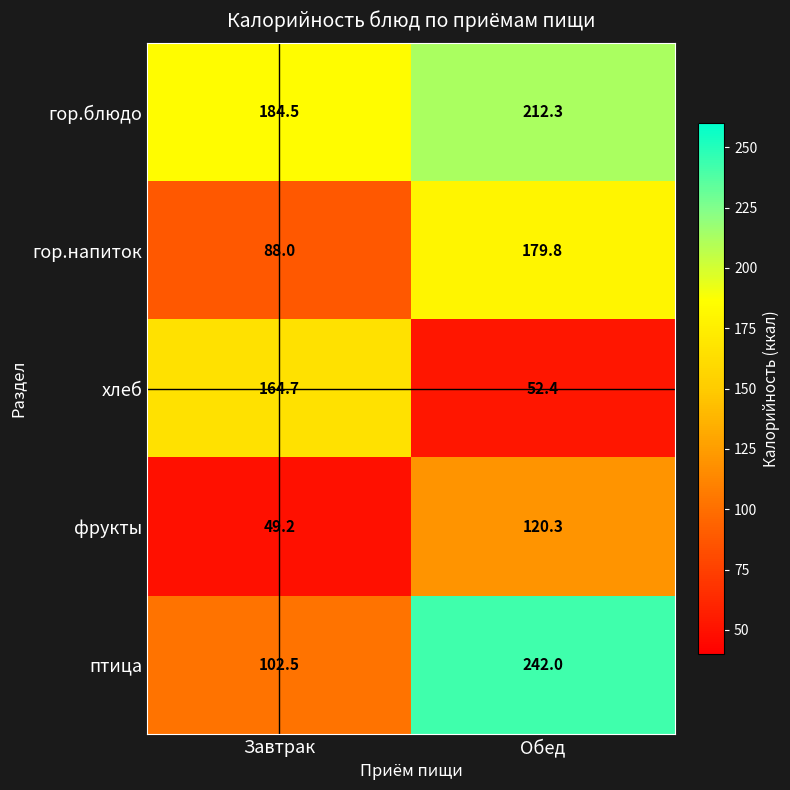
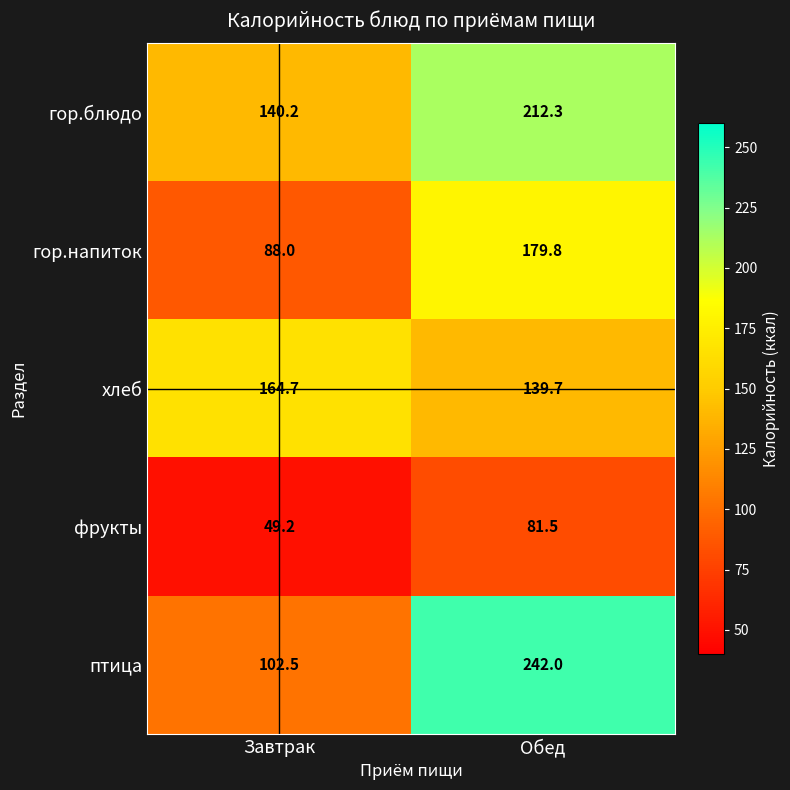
  {
    "гор.блюдо": {
-     "Завтрак": 184.5,
+     "Завтрак": 140.2,
      "Обед": 212.3
    },
    "гор.напиток": {
      "Завтрак": 88.0,
      "Обед": 179.8
    },
    "хлеб": {
      "Завтрак": 164.7,
-     "Обед": 52.4
+     "Обед": 139.7
    },
    "фрукты": {
      "Завтрак": 49.2,
-     "Обед": 120.3
+     "Обед": 81.5
    },
    "птица": {
      "Завтрак": 102.5,
      "Обед": 242.0
    }
  }
